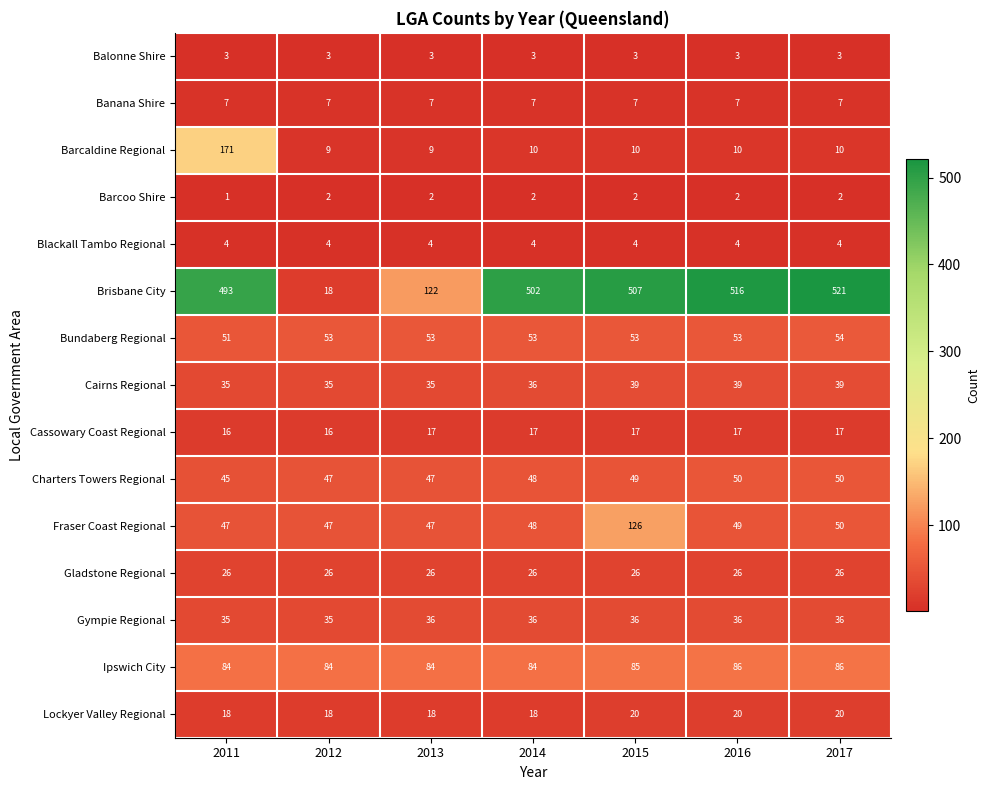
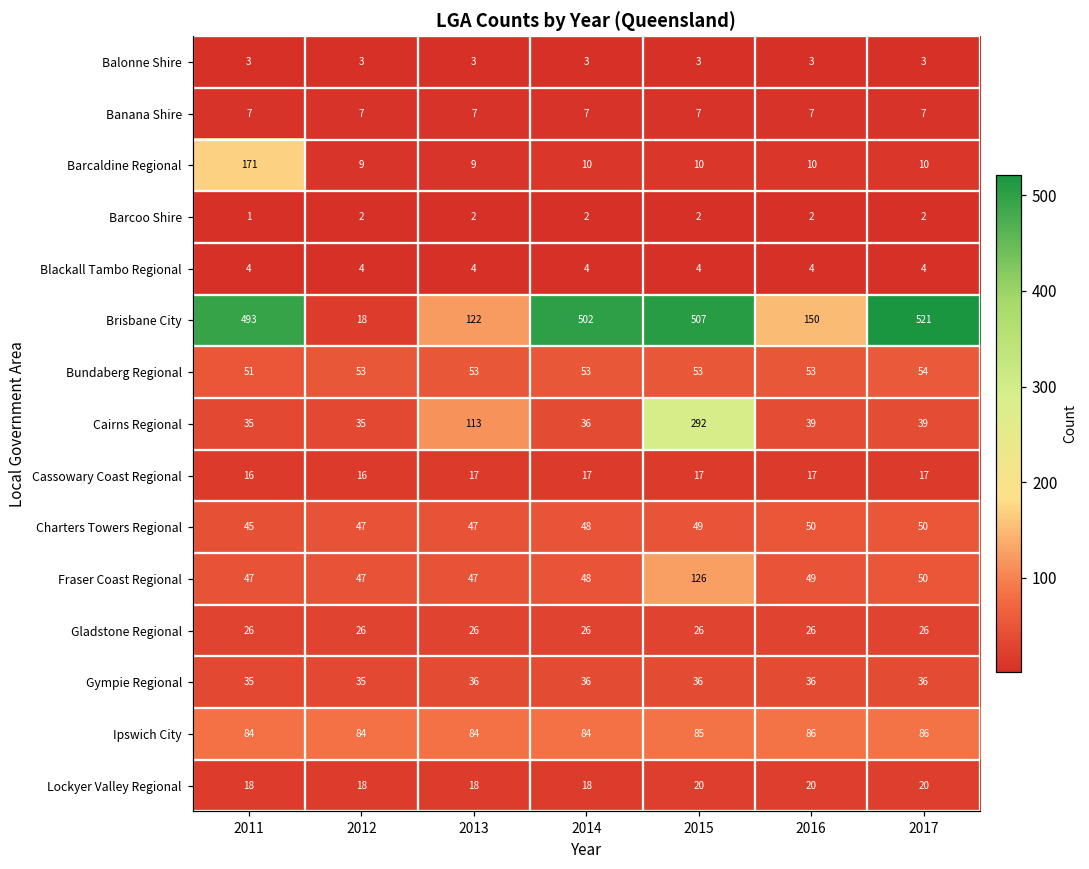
  {
    "Balonne Shire": {
      "2011": 3,
      "2012": 3,
      "2013": 3,
      "2014": 3,
      "2015": 3,
      "2016": 3,
      "2017": 3
    },
    "Banana Shire": {
      "2011": 7,
      "2012": 7,
      "2013": 7,
      "2014": 7,
      "2015": 7,
      "2016": 7,
      "2017": 7
    },
    "Barcaldine Regional": {
      "2011": 171,
      "2012": 9,
      "2013": 9,
      "2014": 10,
      "2015": 10,
      "2016": 10,
      "2017": 10
    },
    "Barcoo Shire": {
      "2011": 1,
      "2012": 2,
      "2013": 2,
      "2014": 2,
      "2015": 2,
      "2016": 2,
      "2017": 2
    },
    "Blackall Tambo Regional": {
      "2011": 4,
      "2012": 4,
      "2013": 4,
      "2014": 4,
      "2015": 4,
      "2016": 4,
      "2017": 4
    },
    "Brisbane City": {
      "2011": 493,
      "2012": 18,
      "2013": 122,
      "2014": 502,
      "2015": 507,
-     "2016": 516,
+     "2016": 150,
      "2017": 521
    },
    "Bundaberg Regional": {
      "2011": 51,
      "2012": 53,
      "2013": 53,
      "2014": 53,
      "2015": 53,
      "2016": 53,
      "2017": 54
    },
    "Cairns Regional": {
      "2011": 35,
      "2012": 35,
-     "2013": 35,
+     "2013": 113,
      "2014": 36,
-     "2015": 39,
+     "2015": 292,
      "2016": 39,
      "2017": 39
    },
    "Cassowary Coast Regional": {
      "2011": 16,
      "2012": 16,
      "2013": 17,
      "2014": 17,
      "2015": 17,
      "2016": 17,
      "2017": 17
    },
    "Charters Towers Regional": {
      "2011": 45,
      "2012": 47,
      "2013": 47,
      "2014": 48,
      "2015": 49,
      "2016": 50,
      "2017": 50
    },
    "Fraser Coast Regional": {
      "2011": 47,
      "2012": 47,
      "2013": 47,
      "2014": 48,
      "2015": 126,
      "2016": 49,
      "2017": 50
    },
    "Gladstone Regional": {
      "2011": 26,
      "2012": 26,
      "2013": 26,
      "2014": 26,
      "2015": 26,
      "2016": 26,
      "2017": 26
    },
    "Gympie Regional": {
      "2011": 35,
      "2012": 35,
      "2013": 36,
      "2014": 36,
      "2015": 36,
      "2016": 36,
      "2017": 36
    },
    "Ipswich City": {
      "2011": 84,
      "2012": 84,
      "2013": 84,
      "2014": 84,
      "2015": 85,
      "2016": 86,
      "2017": 86
    },
    "Lockyer Valley Regional": {
      "2011": 18,
      "2012": 18,
      "2013": 18,
      "2014": 18,
      "2015": 20,
      "2016": 20,
      "2017": 20
    }
  }
